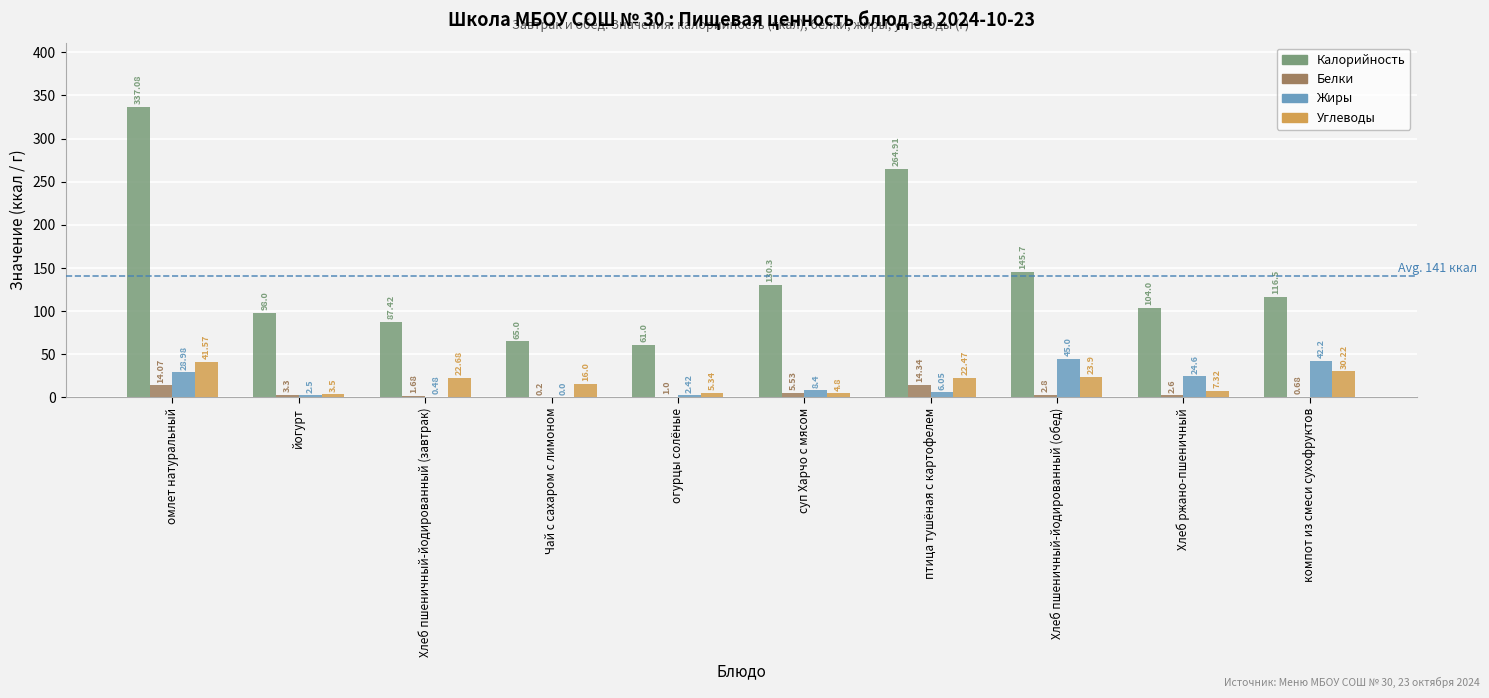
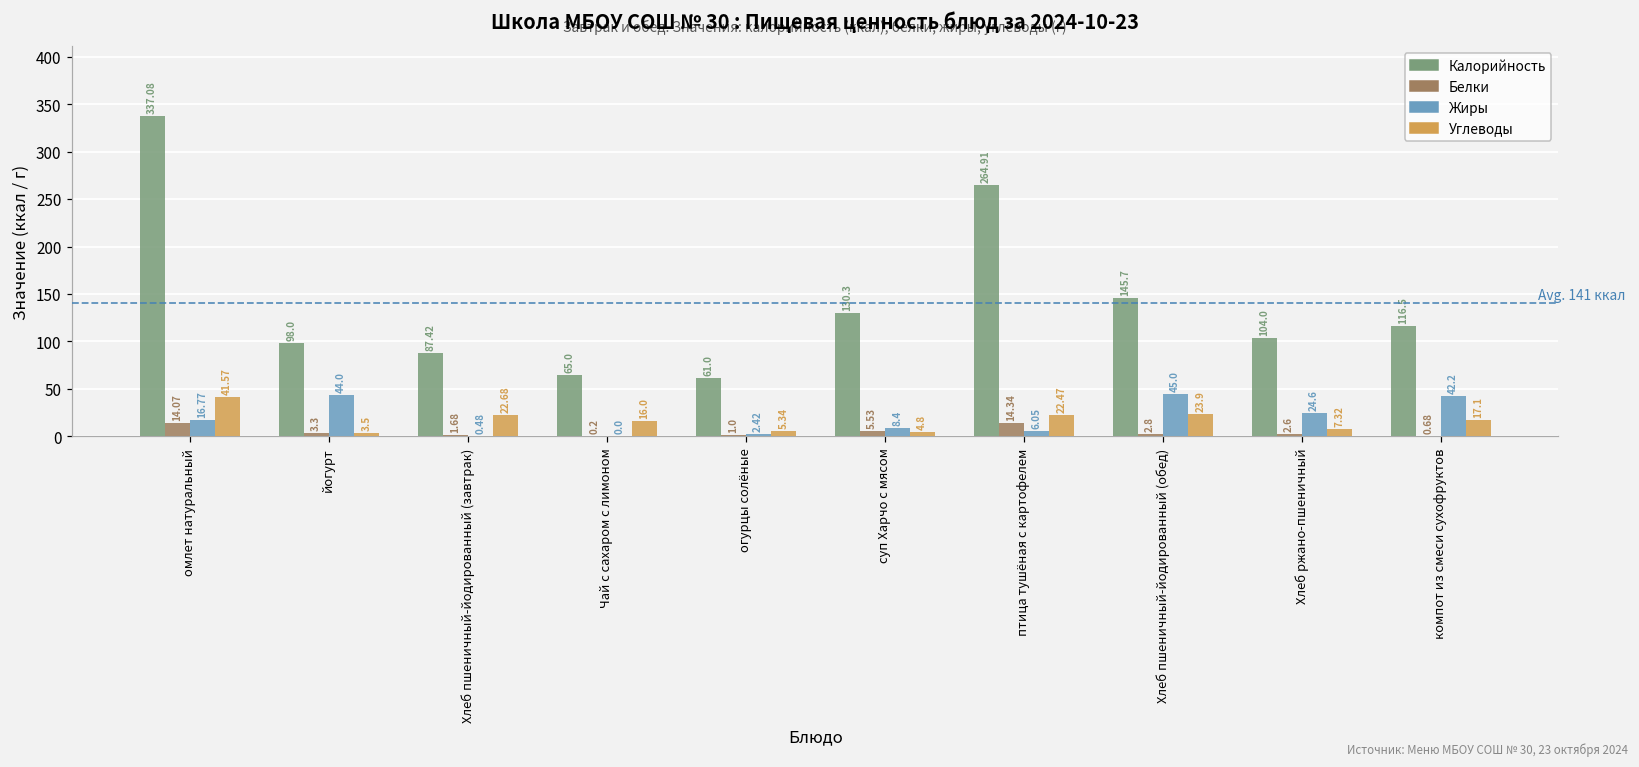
  {
    "Жиры": {
-     "омлет натуральный": 28.98,
-     "йогурт": 2.5,
+     "омлет натуральный": 16.77,
+     "йогурт": 44.0,
      "Хлеб пшеничный-йодированный (завтрак)": 0.48,
      "Чай с сахаром с лимоном": 0.0,
      "огурцы солёные": 2.42,
      "суп Харчо с мясом": 8.4,
      "птица тушёная с картофелем": 6.05,
      "Хлеб пшеничный-йодированный (обед)": 45.0,
      "Хлеб ржано-пшеничный": 24.6,
      "компот из смеси сухофруктов": 42.2
    },
    "Углеводы": {
      "омлет натуральный": 41.57,
      "йогурт": 3.5,
      "Хлеб пшеничный-йодированный (завтрак)": 22.68,
      "Чай с сахаром с лимоном": 16.0,
      "огурцы солёные": 5.34,
      "суп Харчо с мясом": 4.8,
      "птица тушёная с картофелем": 22.47,
      "Хлеб пшеничный-йодированный (обед)": 23.9,
      "Хлеб ржано-пшеничный": 7.32,
-     "компот из смеси сухофруктов": 30.22
+     "компот из смеси сухофруктов": 17.1
    }
  }
